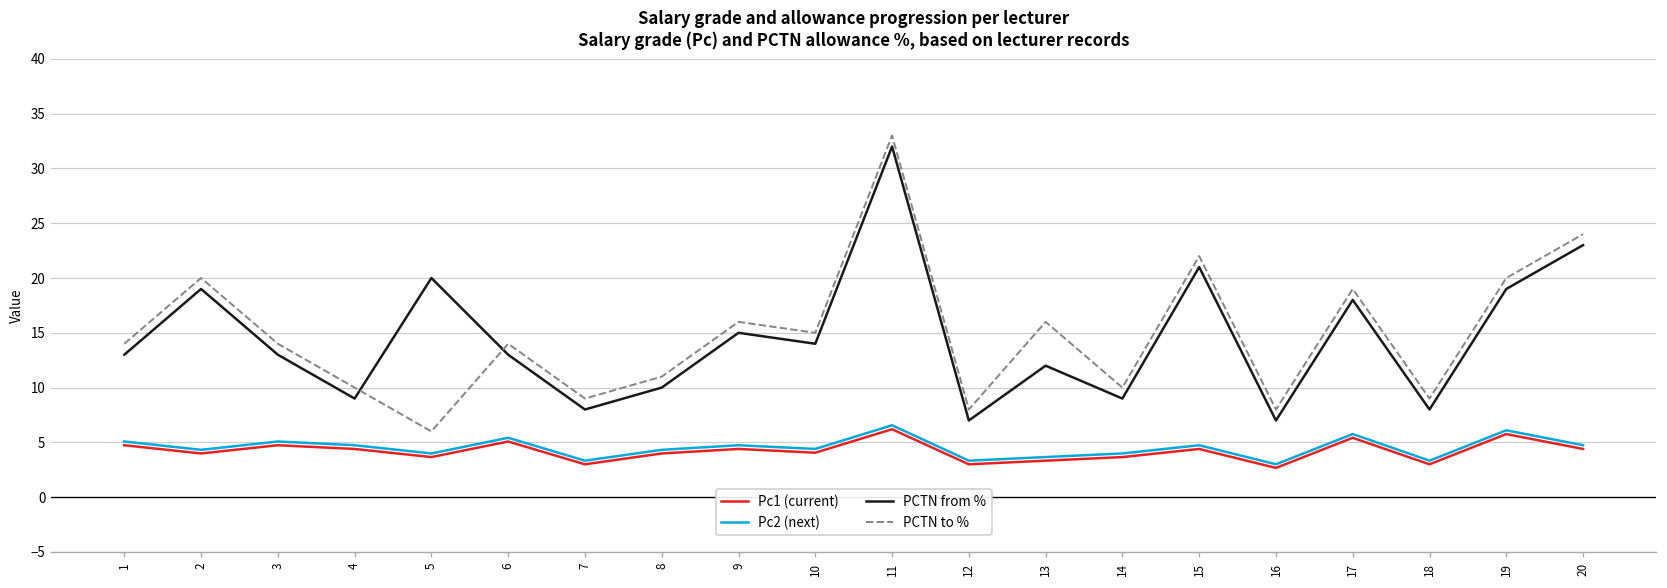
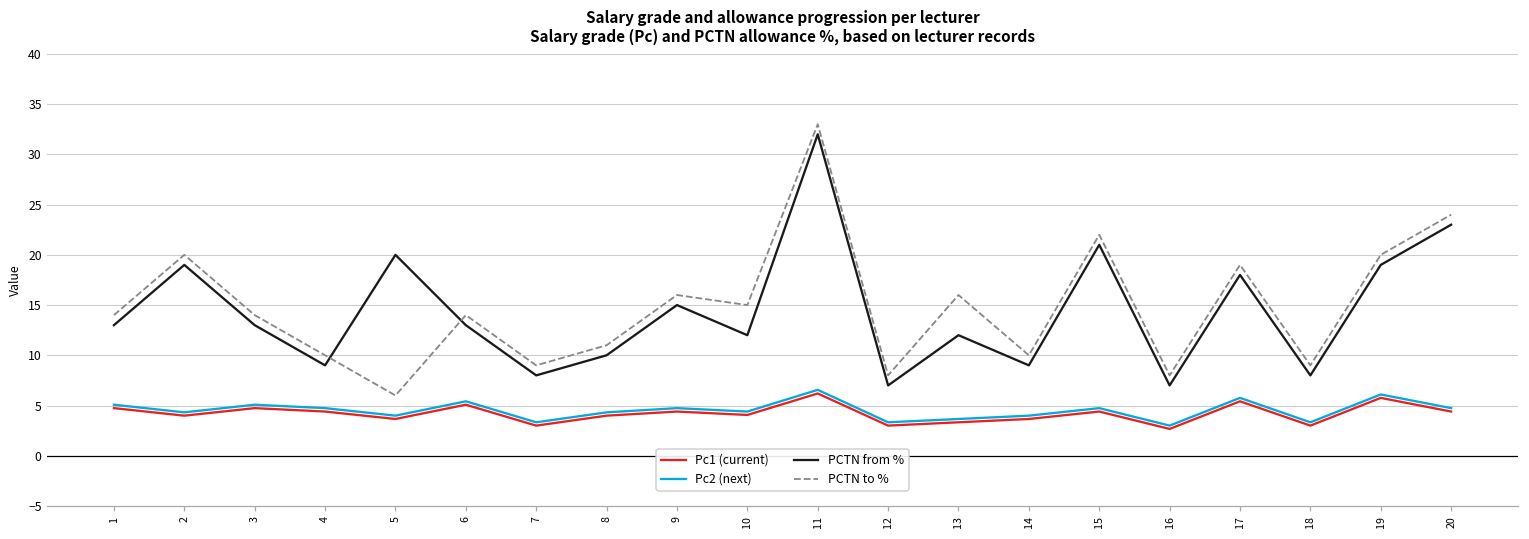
  {
    "Pc1 (current)": {
      "1": 5,
      "2": 4,
      "3": 5,
      "4": 4,
      "5": 4,
      "6": 5,
      "7": 3,
      "8": 4,
      "9": 4,
      "10": 4,
      "11": 6,
      "12": 3,
      "13": 3,
      "14": 4,
      "15": 4,
      "16": 3,
      "17": 5,
      "18": 3,
      "19": 6,
      "20": 4
    },
    "Pc2 (next)": {
      "1": 5,
      "2": 4,
      "3": 5,
      "4": 5,
      "5": 4,
      "6": 5,
      "7": 3,
      "8": 4,
      "9": 5,
      "10": 4,
      "11": 7,
      "12": 3,
      "13": 4,
      "14": 4,
      "15": 5,
      "16": 3,
      "17": 6,
      "18": 3,
      "19": 6,
      "20": 5
    },
    "PCTN from %": {
      "1": 13,
      "2": 19,
      "3": 13,
      "4": 9,
      "5": 20,
      "6": 13,
      "7": 8,
      "8": 10,
      "9": 15,
-     "10": 14,
+     "10": 12,
      "11": 32,
      "12": 7,
      "13": 12,
      "14": 9,
      "15": 21,
      "16": 7,
      "17": 18,
      "18": 8,
      "19": 19,
      "20": 23
    },
    "PCTN to %": {
      "1": 14,
      "2": 20,
      "3": 14,
      "4": 10,
      "5": 6,
      "6": 14,
      "7": 9,
      "8": 11,
      "9": 16,
      "10": 15,
      "11": 33,
      "12": 8,
      "13": 16,
      "14": 10,
      "15": 22,
      "16": 8,
      "17": 19,
      "18": 9,
      "19": 20,
      "20": 24
    }
  }
